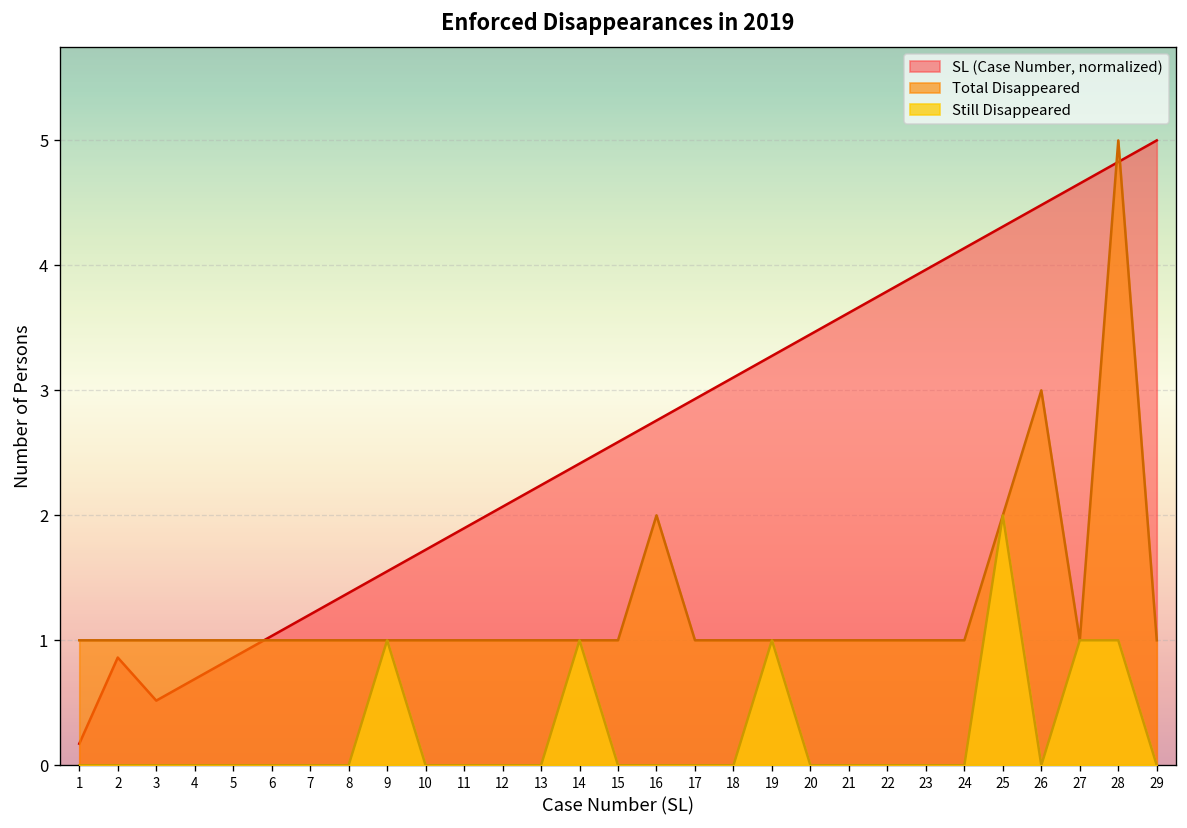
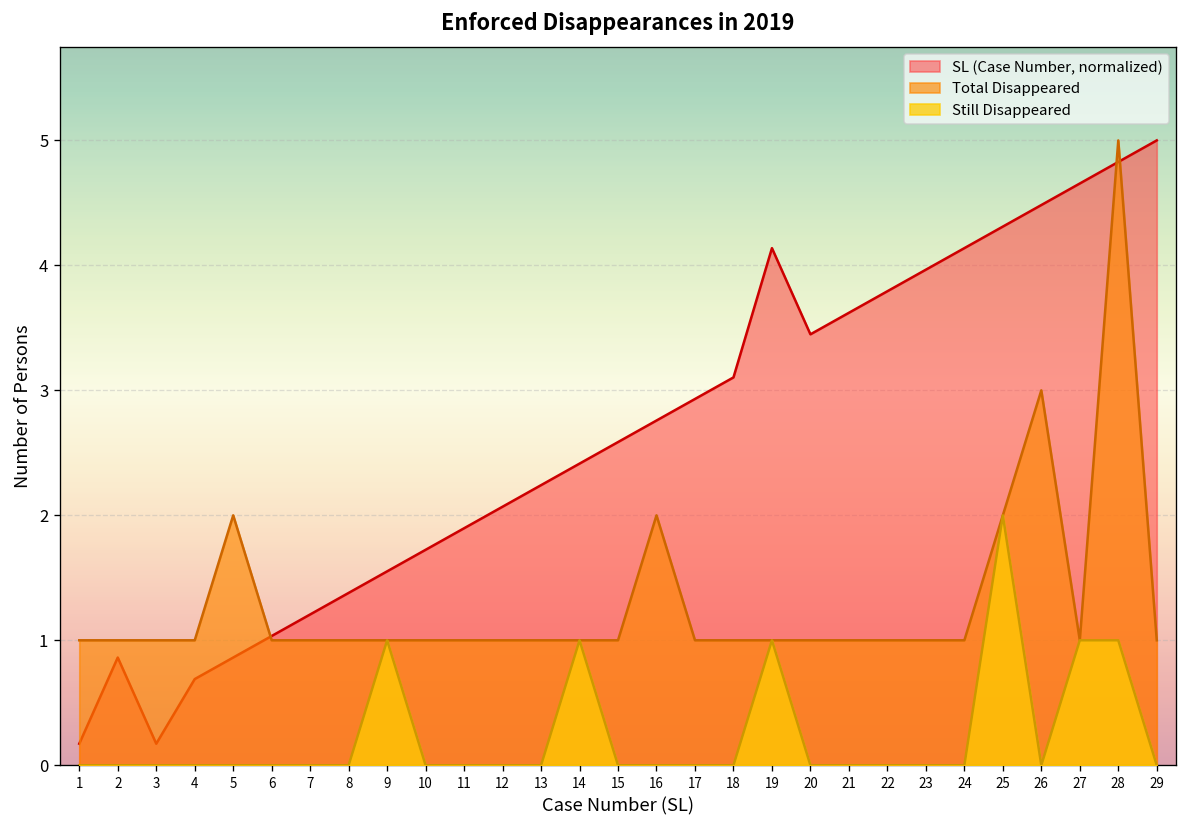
  {
    "SL (Case Number, normalized)": {
      "1": 0.17,
      "2": 0.86,
-     "3": 0.52,
+     "3": 0.17,
      "4": 0.69,
      "5": 0.86,
      "6": 1.03,
      "7": 1.21,
      "8": 1.38,
      "9": 1.55,
      "10": 1.72,
      "11": 1.90,
      "12": 2.07,
      "13": 2.24,
      "14": 2.41,
      "15": 2.59,
      "16": 2.76,
      "17": 2.93,
      "18": 3.10,
-     "19": 3.28,
+     "19": 4.14,
      "20": 3.45,
      "21": 3.62,
      "22": 3.79,
      "23": 3.97,
      "24": 4.14,
      "25": 4.31,
      "26": 4.48,
      "27": 4.66,
      "28": 4.83,
      "29": 5.00
    },
    "Total Disappeared": {
      "1": 1,
      "2": 1,
      "3": 1,
      "4": 1,
-     "5": 1,
+     "5": 2,
      "6": 1,
      "7": 1,
      "8": 1,
      "10": 1,
      "11": 1,
      "12": 1,
      "13": 1,
      "15": 1,
      "16": 2,
      "17": 1,
      "18": 1,
      "20": 1,
      "21": 1,
      "22": 1,
      "23": 1,
      "24": 1,
      "26": 3,
      "28": 5,
      "29": 1
    },
    "Still Disappeared": {
      "1": 0.00,
      "2": 0.00,
      "3": 0.00,
      "4": 0.00,
      "5": 0.00,
      "6": 0.00,
      "7": 0.00,
      "8": 0.00,
      "10": 0.00,
      "11": 0.00,
      "12": 0.00,
      "13": 0.00,
      "15": 0.00,
      "16": 0.00,
      "17": 0.00,
      "18": 0.00,
      "20": 0.00,
      "21": 0.00,
      "22": 0.00,
      "23": 0.00,
      "24": 0.00,
      "26": 0.00,
      "28": 1.00,
      "29": 0.00
    }
  }
